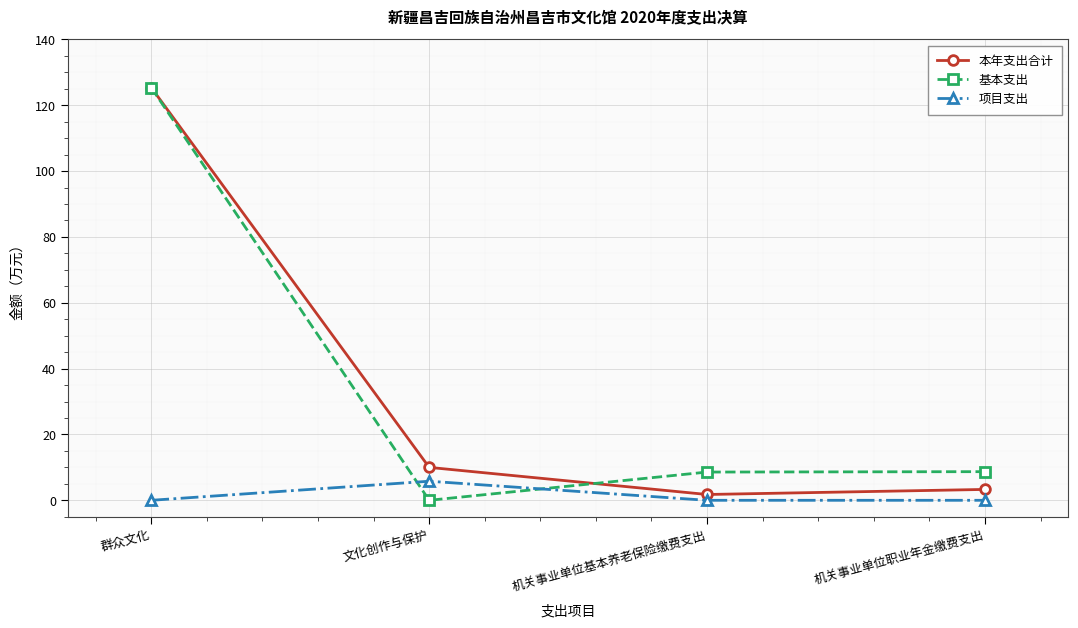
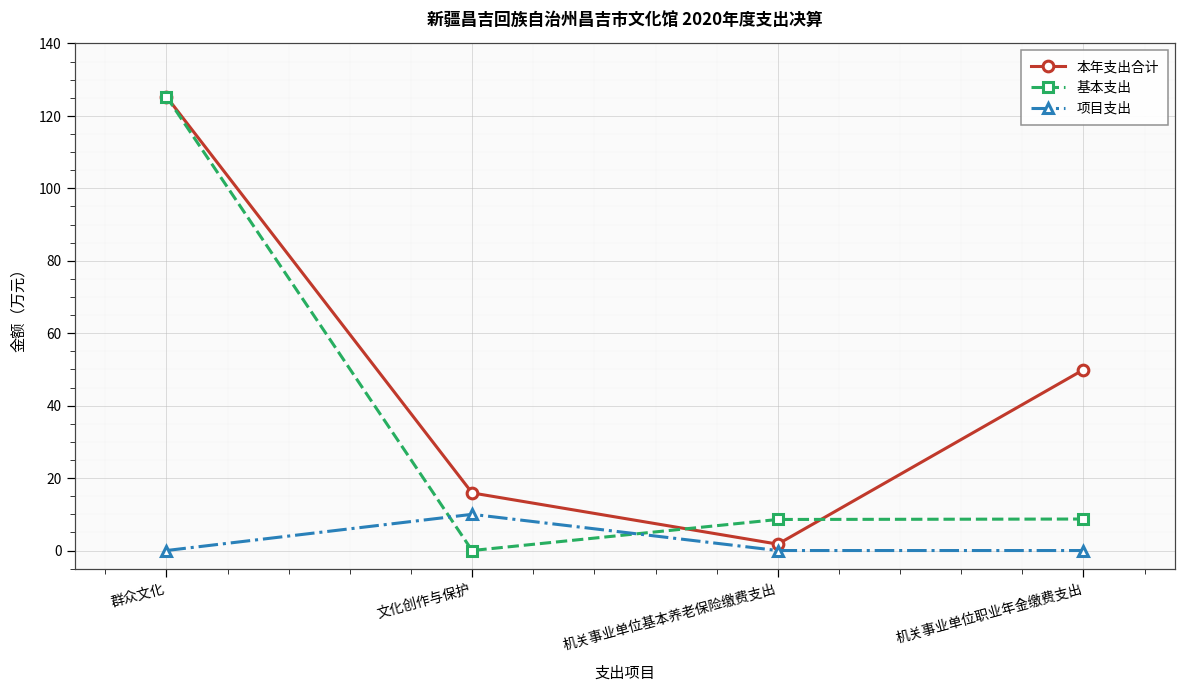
  {
    "本年支出合计": {
-     "文化创作与保护": 10,
+     "文化创作与保护": 16,
      "机关事业单位基本养老保险缴费支出": 2,
-     "机关事业单位职业年金缴费支出": 3
+     "机关事业单位职业年金缴费支出": 50
    },
    "基本支出": {
      "文化创作与保护": 0,
      "机关事业单位基本养老保险缴费支出": 9,
      "机关事业单位职业年金缴费支出": 9
    },
    "项目支出": {
      "群众文化": 0,
-     "文化创作与保护": 6,
+     "文化创作与保护": 10,
      "机关事业单位基本养老保险缴费支出": 0,
      "机关事业单位职业年金缴费支出": 0
    }
  }
